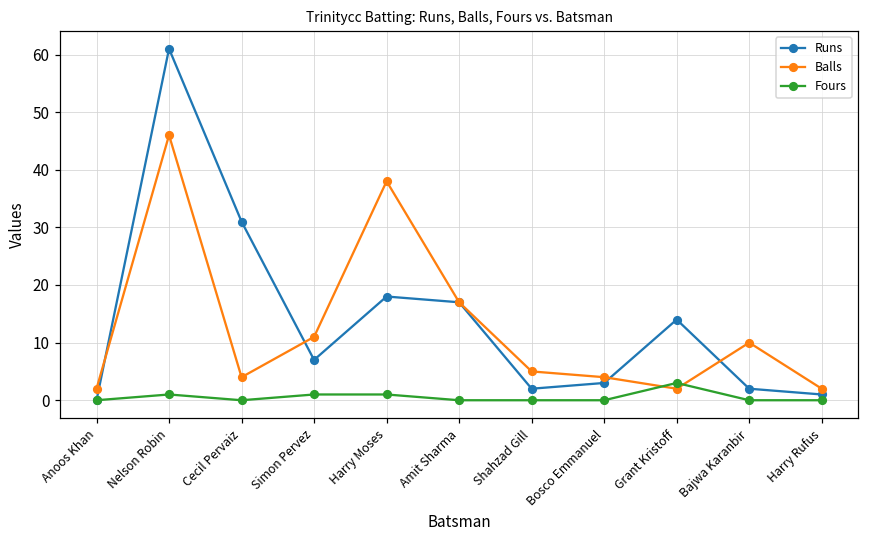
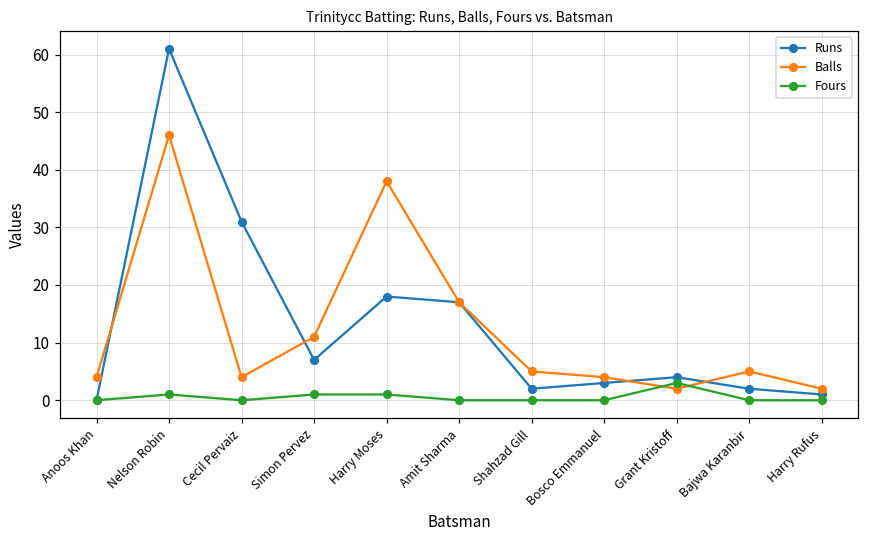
  {
    "Runs": {
      "Nelson Robin": 61,
      "Cecil Pervaiz": 31,
      "Simon Pervez": 7,
      "Harry Moses": 18,
      "Shahzad Gill": 2,
      "Bosco Emmanuel": 3,
-     "Grant Kristoff": 14,
+     "Grant Kristoff": 4,
      "Bajwa Karanbir": 2,
      "Harry Rufus": 1
    },
    "Balls": {
-     "Anoos Khan": 2,
+     "Anoos Khan": 4,
      "Nelson Robin": 46,
      "Cecil Pervaiz": 4,
      "Simon Pervez": 11,
      "Harry Moses": 38,
      "Shahzad Gill": 5,
      "Bosco Emmanuel": 4,
      "Grant Kristoff": 2,
-     "Bajwa Karanbir": 10,
+     "Bajwa Karanbir": 5,
      "Harry Rufus": 2
    },
    "Fours": {
      "Nelson Robin": 1,
      "Cecil Pervaiz": 0,
      "Simon Pervez": 1,
      "Harry Moses": 1,
      "Amit Sharma": 0,
      "Shahzad Gill": 0,
      "Bosco Emmanuel": 0,
      "Grant Kristoff": 3,
      "Bajwa Karanbir": 0,
      "Harry Rufus": 0
    }
  }
